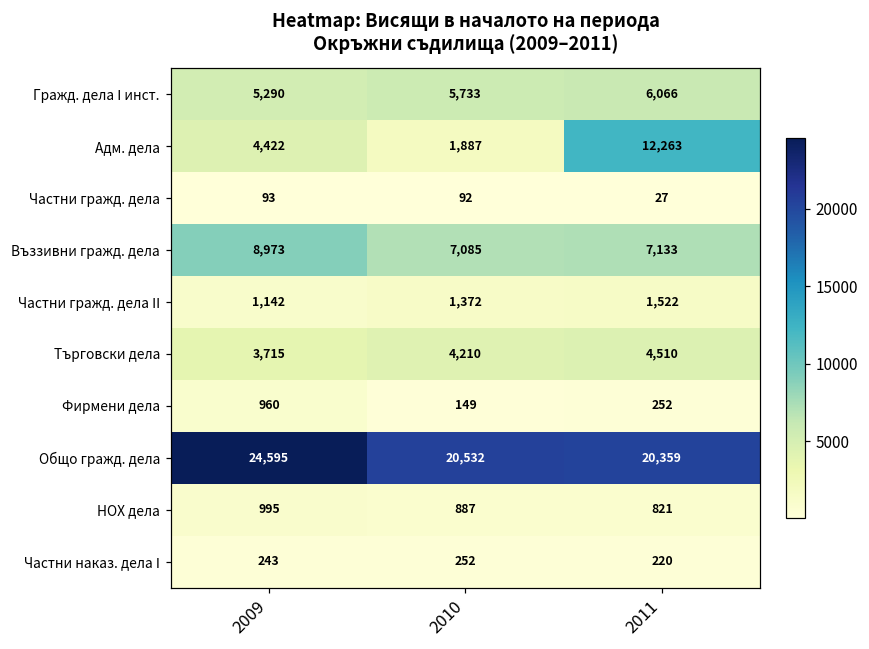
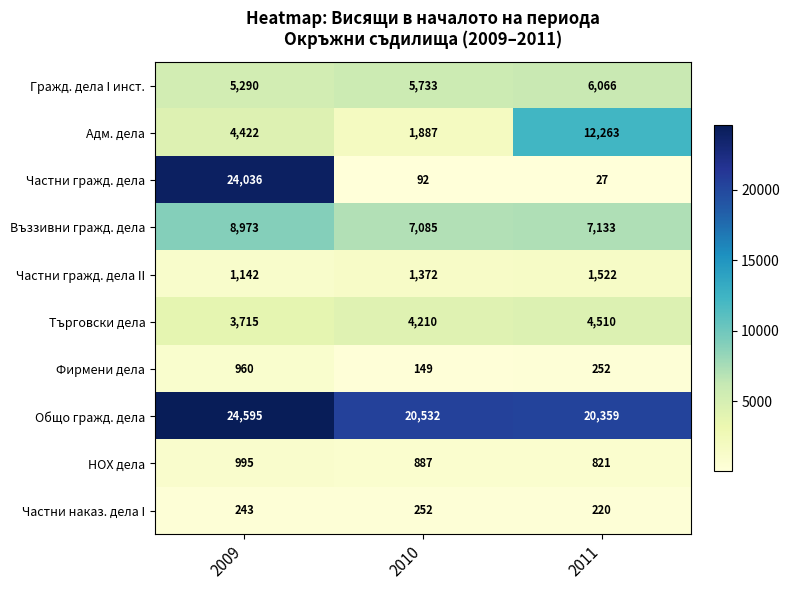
  {
    "Гражд. дела І инст.": {
      "2009": "5,290",
      "2010": "5,733",
      "2011": "6,066"
    },
    "Адм. дела": {
      "2009": "4,422",
      "2010": "1,887",
      "2011": "12,263"
    },
    "Частни гражд. дела": {
-     "2009": "93",
+     "2009": "24,036",
      "2010": "92",
      "2011": "27"
    },
    "Въззивни гражд. дела": {
      "2009": "8,973",
      "2010": "7,085",
      "2011": "7,133"
    },
    "Частни гражд. дела ІІ": {
      "2009": "1,142",
      "2010": "1,372",
      "2011": "1,522"
    },
    "Търговски дела": {
      "2009": "3,715",
      "2010": "4,210",
      "2011": "4,510"
    },
    "Фирмени дела": {
      "2009": "960",
      "2010": "149",
      "2011": "252"
    },
    "Общо гражд. дела": {
      "2009": "24,595",
      "2010": "20,532",
      "2011": "20,359"
    },
    "НОХ дела": {
      "2009": "995",
      "2010": "887",
      "2011": "821"
    },
    "Частни наказ. дела І": {
      "2009": "243",
      "2010": "252",
      "2011": "220"
    }
  }
